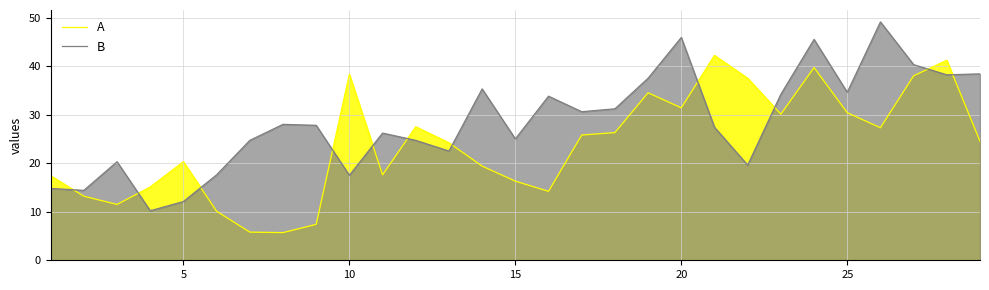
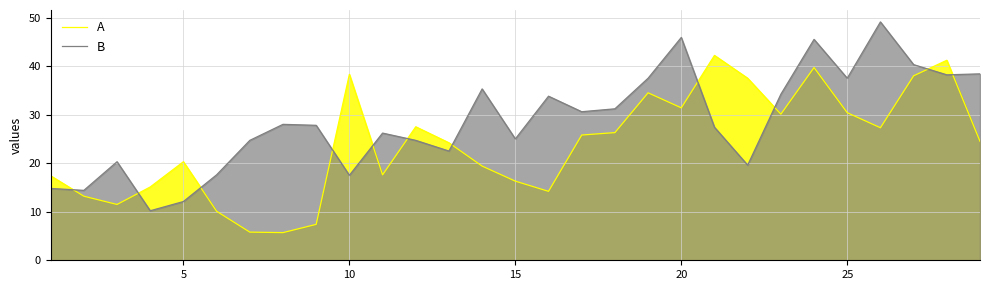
  {
    "A": {
      "5": 20,
      "10": 38,
      "15": 16,
      "20": 31,
      "25": 30
    },
    "B": {
      "5": 12,
      "10": 18,
      "15": 25,
      "20": 46,
-     "25": 35
+     "25": 38
    }
  }
